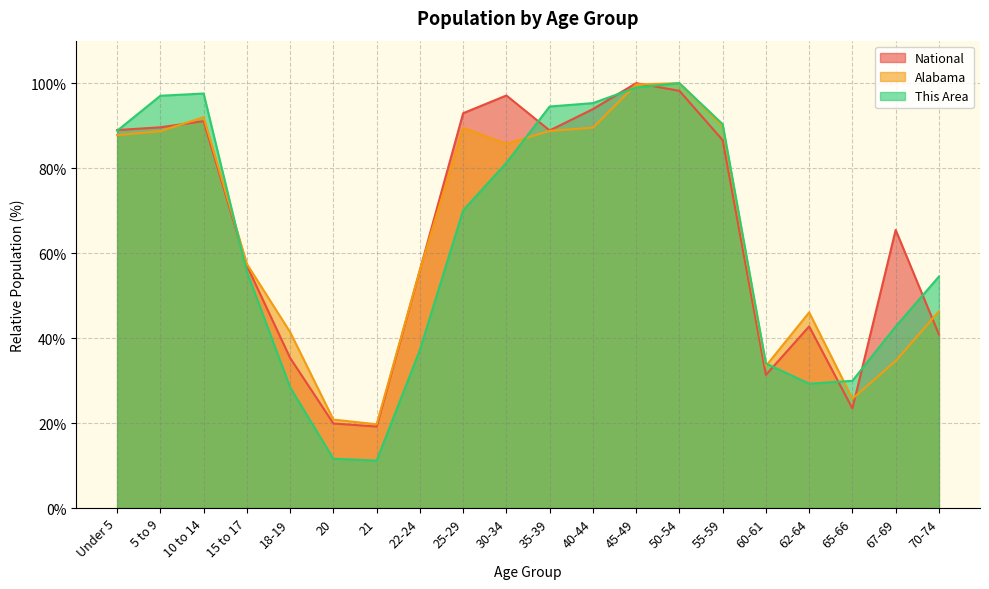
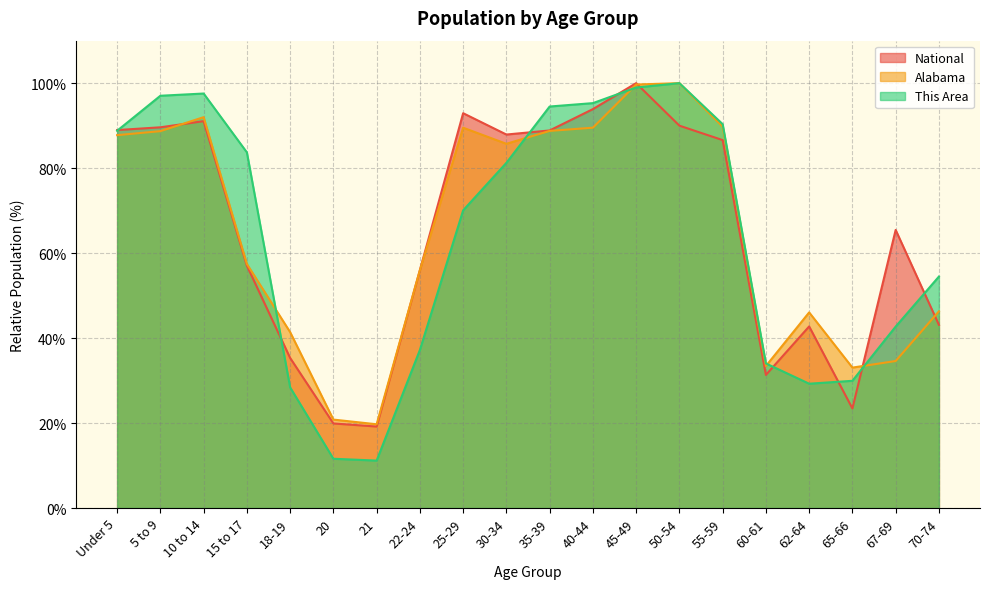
  {
    "National": {
      "5 to 9": "90%",
      "10 to 14": "91%",
      "18-19": "35%",
      "20": "20%",
      "25-29": "93%",
-     "30-34": "97%",
+     "30-34": "88%",
      "40-44": "94%",
-     "50-54": "98%",
+     "50-54": "90%",
      "55-59": "87%",
      "60-61": "31%",
      "62-64": "43%",
      "65-66": "23%",
      "67-69": "65%",
-     "70-74": "41%"
+     "70-74": "43%"
    },
    "Alabama": {
      "Under 5": "88%",
      "5 to 9": "89%",
      "10 to 14": "92%",
      "18-19": "41%",
      "20": "21%",
      "25-29": "90%",
      "30-34": "86%",
      "40-44": "90%",
      "60-61": "33%",
      "62-64": "46%",
-     "65-66": "26%",
+     "65-66": "33%",
      "67-69": "35%",
      "70-74": "46%"
    },
    "This Area": {
      "5 to 9": "97%",
      "10 to 14": "98%",
-     "15 to 17": "56%",
+     "15 to 17": "84%",
      "18-19": "28%",
      "20": "12%",
      "21": "11%",
      "22-24": "37%",
      "25-29": "70%",
      "30-34": "81%",
      "35-39": "95%",
      "40-44": "95%",
      "45-49": "99%",
      "60-61": "34%",
      "62-64": "29%",
      "65-66": "30%",
      "67-69": "43%",
      "70-74": "54%"
    }
  }
